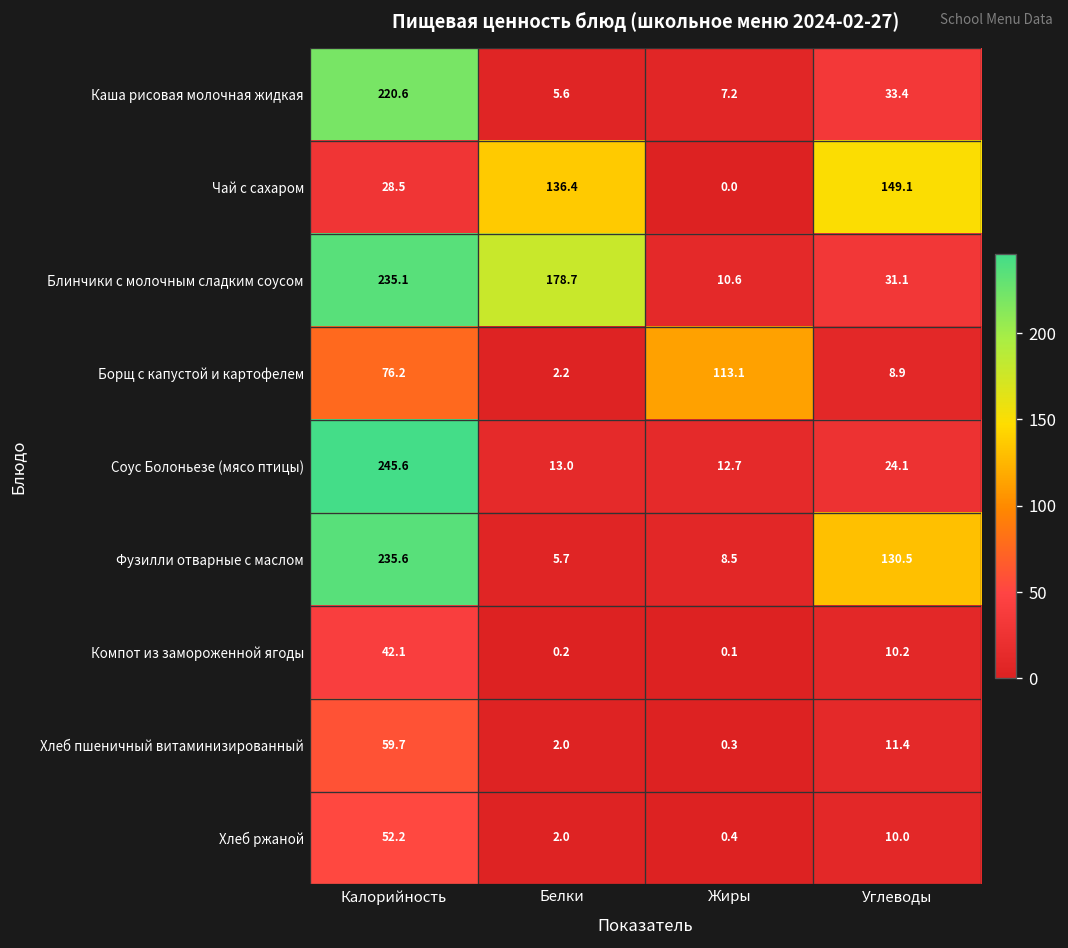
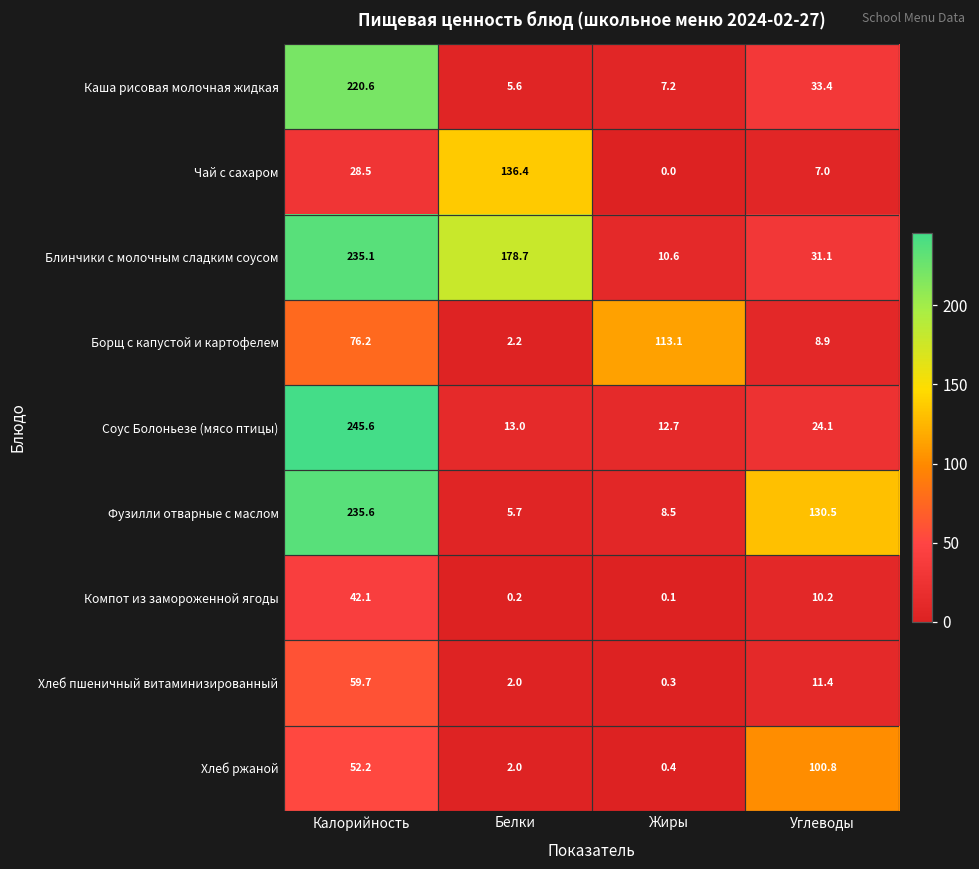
  {
    "Каша рисовая молочная жидкая": {
      "Калорийность": 220.6,
      "Белки": 5.6,
      "Жиры": 7.2,
      "Углеводы": 33.4
    },
    "Чай с сахаром": {
      "Калорийность": 28.5,
      "Белки": 136.4,
      "Жиры": 0.0,
-     "Углеводы": 149.1
+     "Углеводы": 7.0
    },
    "Блинчики с молочным сладким соусом": {
      "Калорийность": 235.1,
      "Белки": 178.7,
      "Жиры": 10.6,
      "Углеводы": 31.1
    },
    "Борщ с капустой и картофелем": {
      "Калорийность": 76.2,
      "Белки": 2.2,
      "Жиры": 113.1,
      "Углеводы": 8.9
    },
    "Соус Болоньезе (мясо птицы)": {
      "Калорийность": 245.6,
      "Белки": 13.0,
      "Жиры": 12.7,
      "Углеводы": 24.1
    },
    "Фузилли отварные с маслом": {
      "Калорийность": 235.6,
      "Белки": 5.7,
      "Жиры": 8.5,
      "Углеводы": 130.5
    },
    "Компот из замороженной ягоды": {
      "Калорийность": 42.1,
      "Белки": 0.2,
      "Жиры": 0.1,
      "Углеводы": 10.2
    },
    "Хлеб пшеничный витаминизированный": {
      "Калорийность": 59.7,
      "Белки": 2.0,
      "Жиры": 0.3,
      "Углеводы": 11.4
    },
    "Хлеб ржаной": {
      "Калорийность": 52.2,
      "Белки": 2.0,
      "Жиры": 0.4,
-     "Углеводы": 10.0
+     "Углеводы": 100.8
    }
  }
